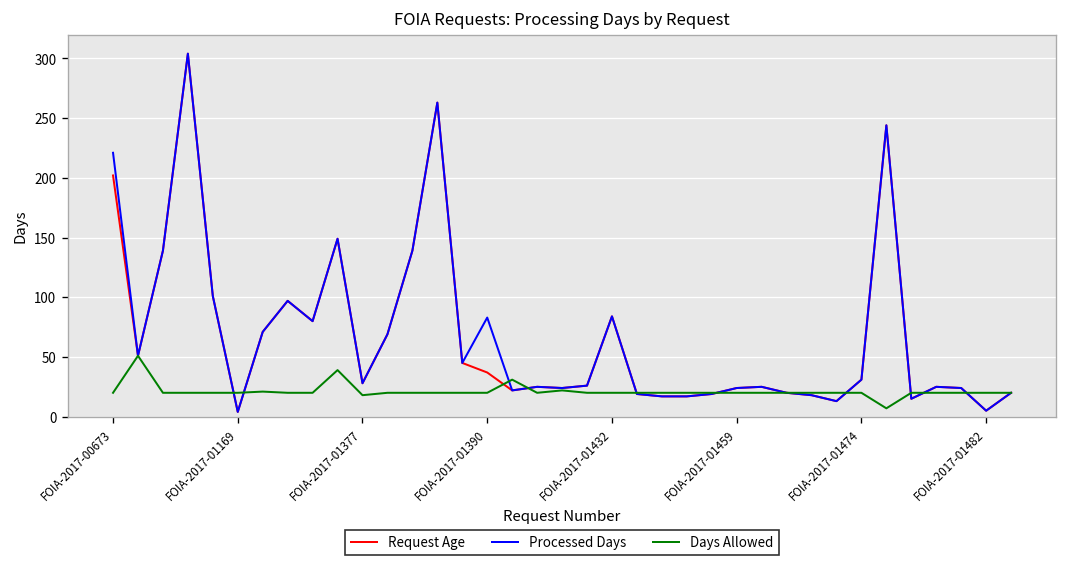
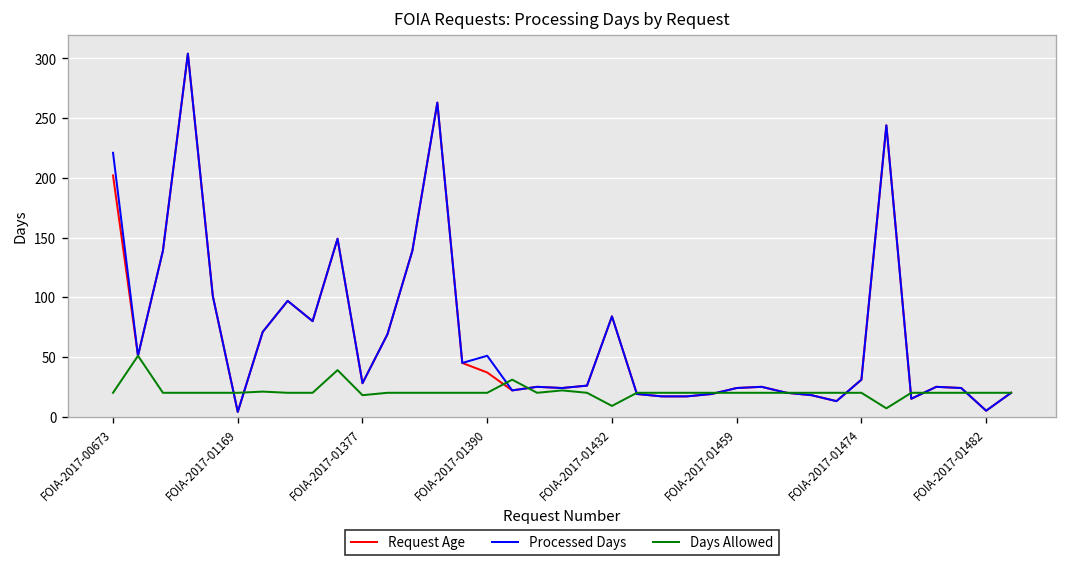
  {
    "Request Age": {
      "FOIA-2017-00673": 200,
      "FOIA-2017-01390": 40
    },
    "Processed Days": {
      "FOIA-2017-00673": 220,
-     "FOIA-2017-01390": 80
+     "FOIA-2017-01390": 50
    },
    "Days Allowed": {
      "FOIA-2017-00673": 20,
      "FOIA-2017-01169": 20,
      "FOIA-2017-01377": 20,
      "FOIA-2017-01390": 20,
-     "FOIA-2017-01432": 20,
+     "FOIA-2017-01432": 10,
      "FOIA-2017-01459": 20,
      "FOIA-2017-01474": 20,
      "FOIA-2017-01482": 20
    }
  }
